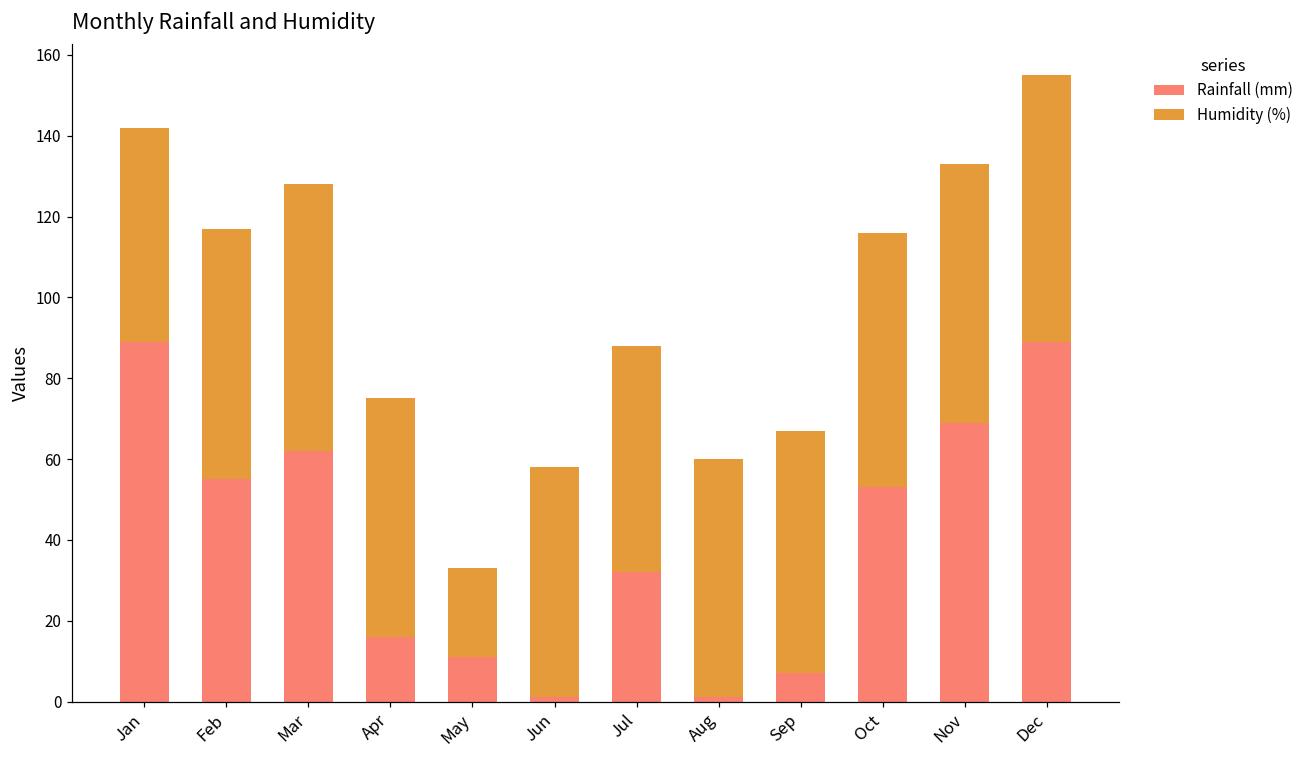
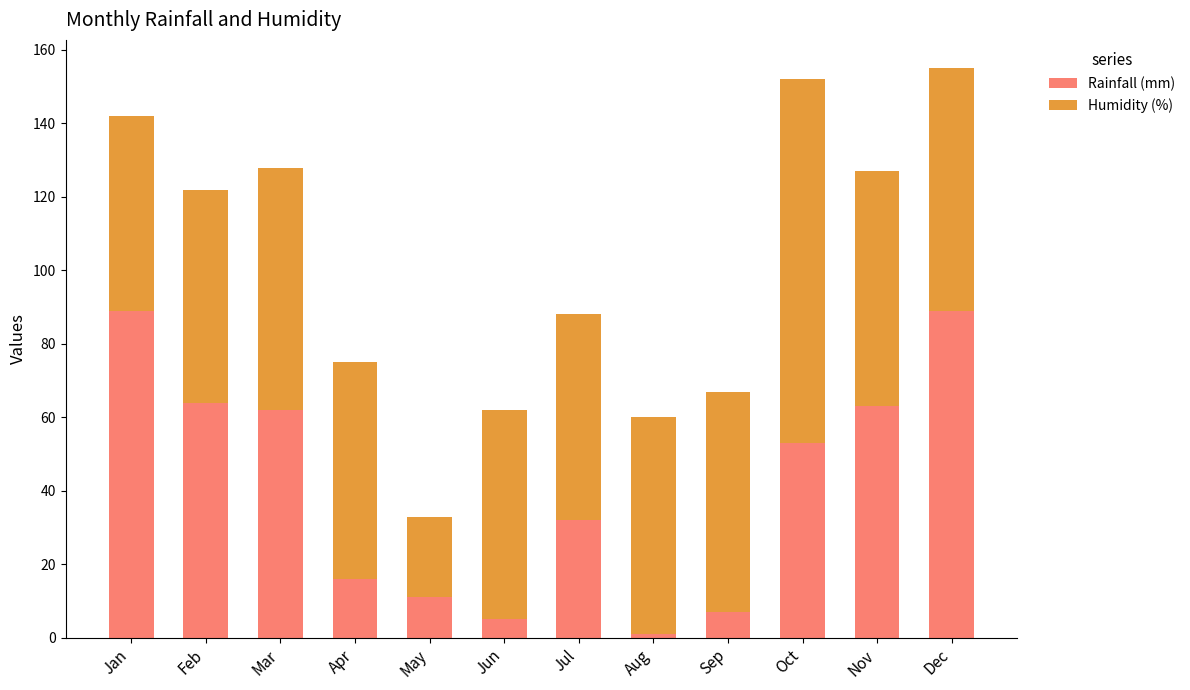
  {
    "Rainfall (mm)": {
      "Jan": 89,
-     "Feb": 55,
+     "Feb": 64,
      "Mar": 62,
      "Apr": 16,
      "May": 11,
-     "Jun": 1,
+     "Jun": 5,
      "Jul": 32,
      "Aug": 1,
      "Sep": 7,
      "Oct": 53,
-     "Nov": 69,
+     "Nov": 63,
      "Dec": 89
    },
    "Humidity (%)": {
      "Jan": 53,
-     "Feb": 62,
+     "Feb": 58,
      "Mar": 66,
      "Apr": 59,
      "May": 22,
      "Jun": 57,
      "Jul": 56,
      "Aug": 59,
      "Sep": 60,
-     "Oct": 63,
+     "Oct": 99,
      "Nov": 64,
      "Dec": 66
    }
  }
